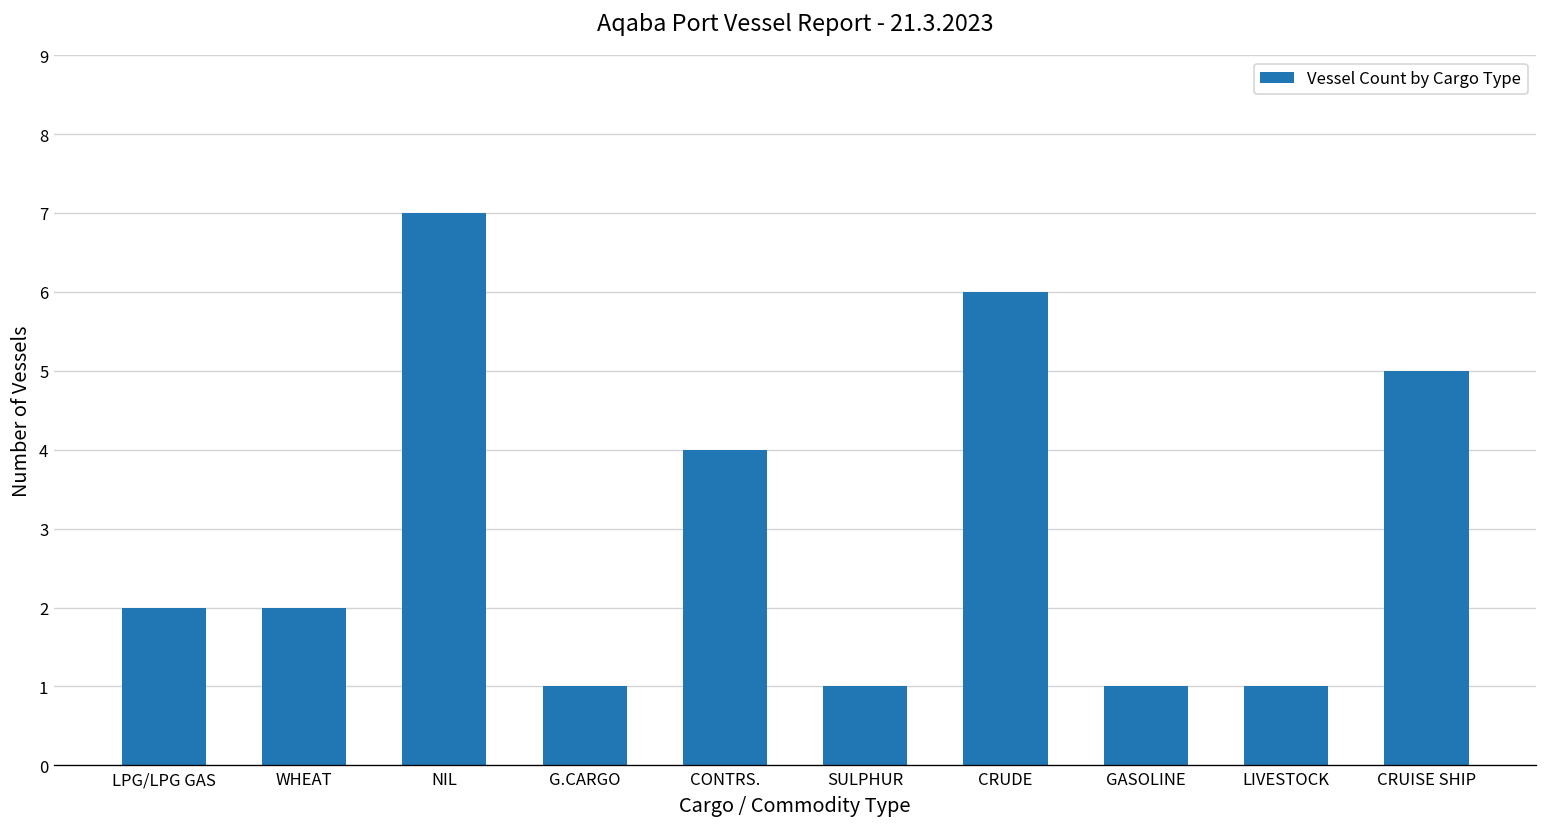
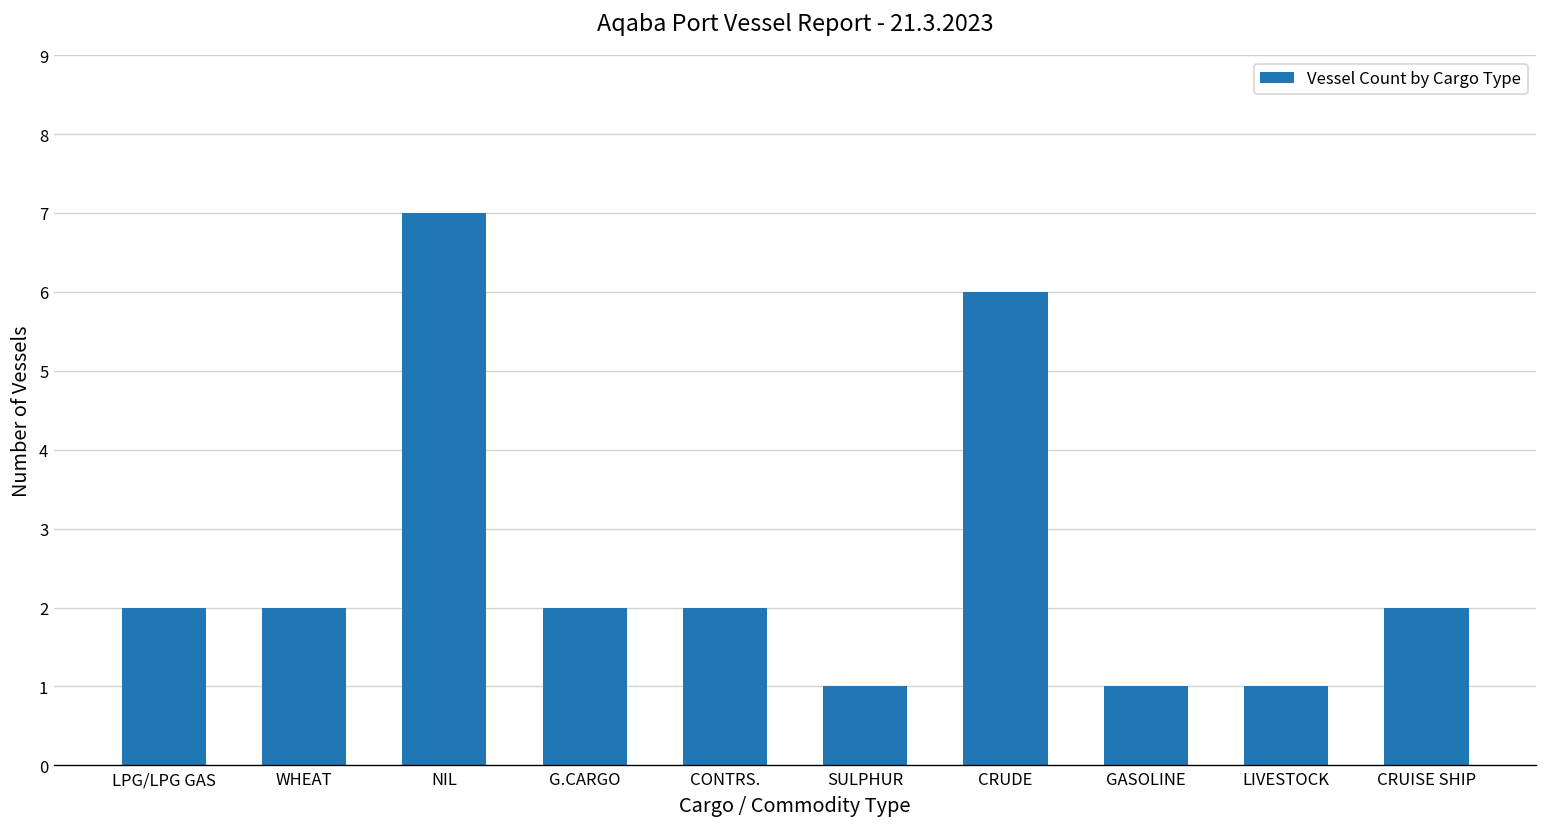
  {
    "LPG/LPG GAS": 2,
    "WHEAT": 2,
    "NIL": 7,
-   "G.CARGO": 1,
-   "CONTRS.": 4,
+   "G.CARGO": 2,
+   "CONTRS.": 2,
    "SULPHUR": 1,
    "CRUDE": 6,
    "GASOLINE": 1,
    "LIVESTOCK": 1,
-   "CRUISE SHIP": 5
+   "CRUISE SHIP": 2
  }
